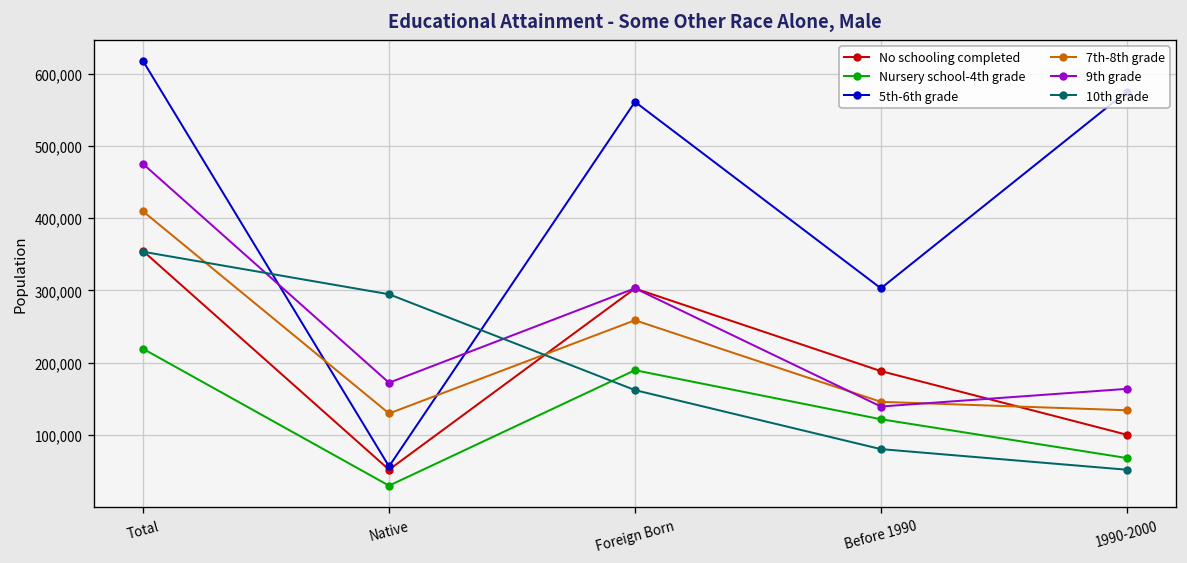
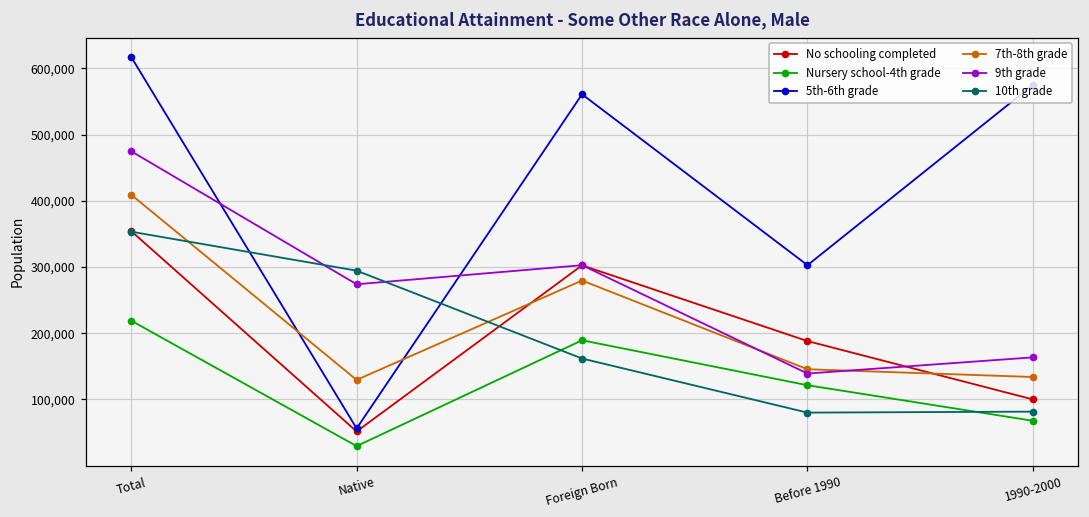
  {
    "No schooling completed": {
      "Native": "50,000",
      "Before 1990": "190,000",
      "1990-2000": "100,000"
    },
    "Nursery school-4th grade": {
      "Total": "220,000",
      "Native": "30,000",
      "Foreign Born": "190,000",
      "Before 1990": "120,000",
      "1990-2000": "70,000"
    },
    "5th-6th grade": {
      "Total": "620,000",
      "Native": "60,000",
      "Foreign Born": "560,000",
      "Before 1990": "300,000"
    },
    "7th-8th grade": {
      "Total": "410,000",
      "Native": "130,000",
-     "Foreign Born": "260,000",
+     "Foreign Born": "280,000",
      "Before 1990": "150,000",
      "1990-2000": "130,000"
    },
    "9th grade": {
      "Total": "470,000",
-     "Native": "170,000",
+     "Native": "270,000",
      "Before 1990": "140,000",
      "1990-2000": "160,000"
    },
    "10th grade": {
      "Native": "290,000",
      "Foreign Born": "160,000",
      "Before 1990": "80,000",
-     "1990-2000": "50,000"
+     "1990-2000": "80,000"
    }
  }
